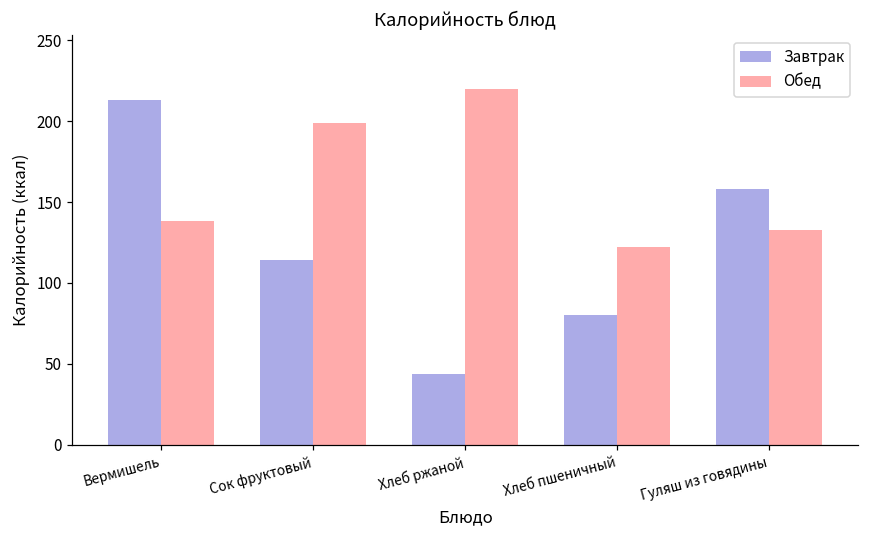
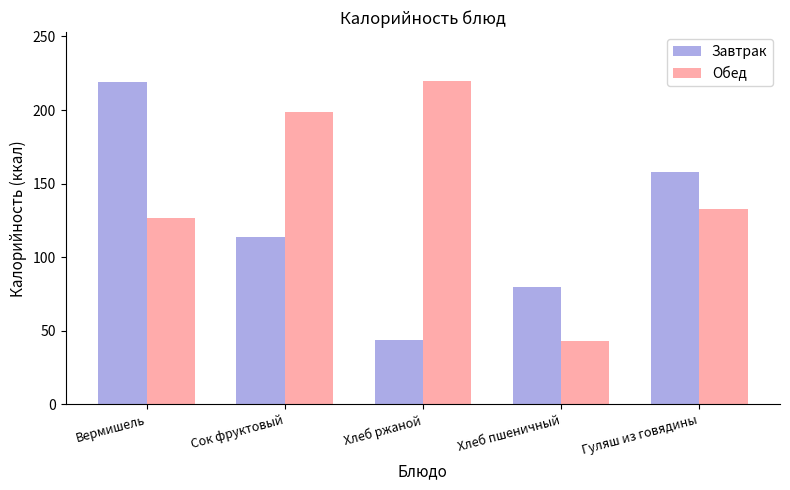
  {
    "Завтрак": {
-     "Вермишель": 213,
+     "Вермишель": 219,
      "Сок фруктовый": 114,
      "Хлеб ржаной": 44,
      "Хлеб пшеничный": 80,
      "Гуляш из говядины": 158
    },
    "Обед": {
-     "Вермишель": 138,
+     "Вермишель": 127,
      "Сок фруктовый": 199,
      "Хлеб ржаной": 220,
-     "Хлеб пшеничный": 122,
+     "Хлеб пшеничный": 43,
      "Гуляш из говядины": 133
    }
  }
